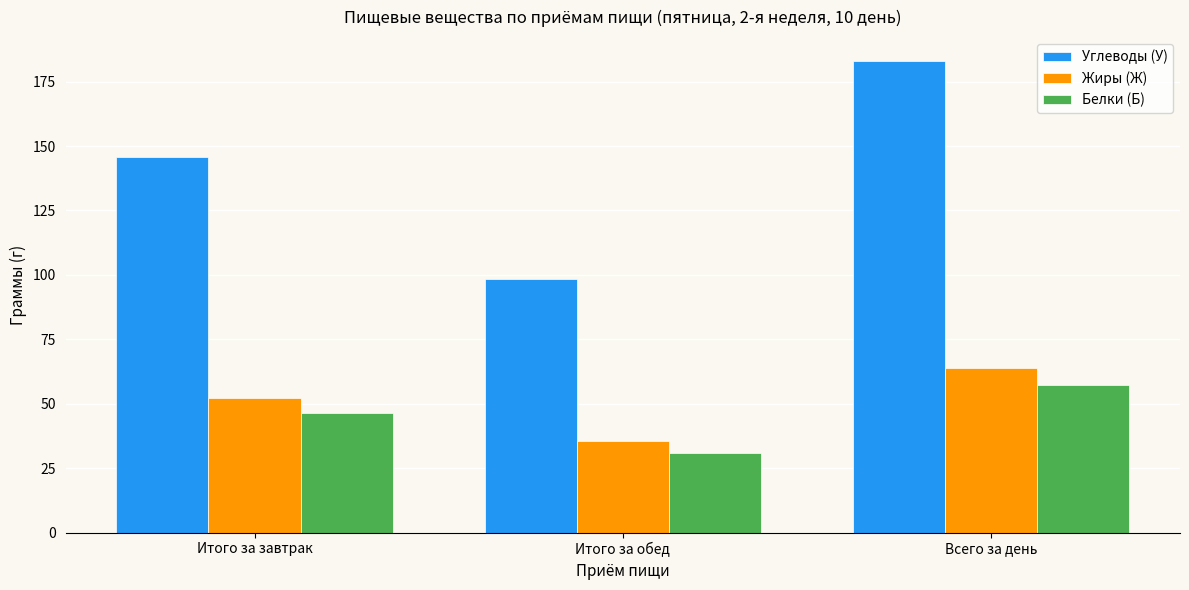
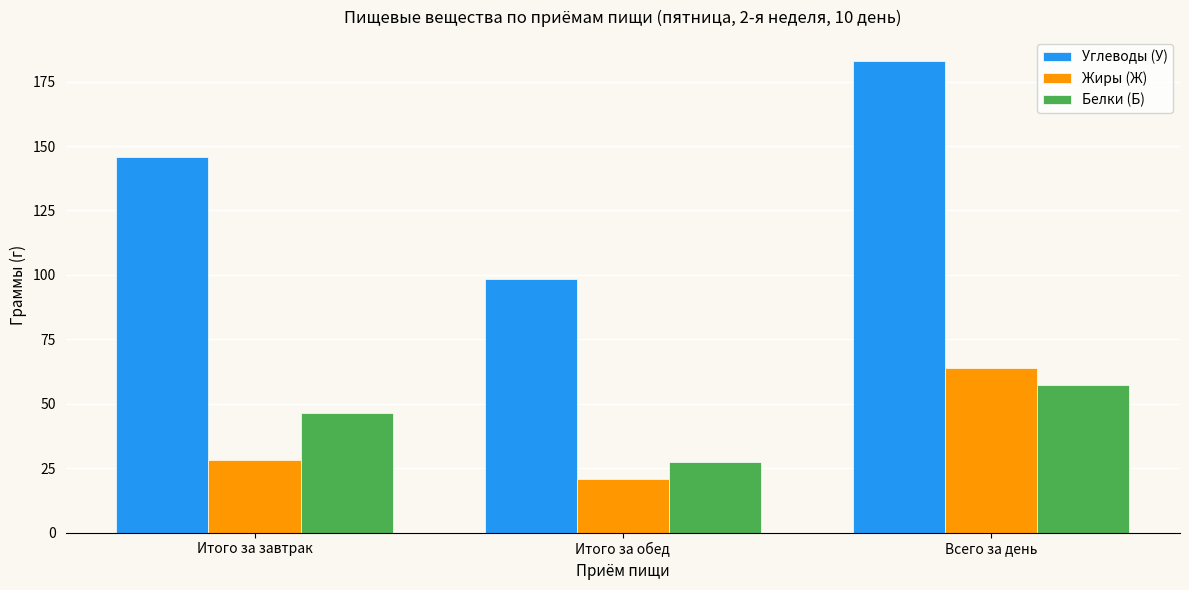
  {
    "Углеводы (У)": {
      "Итого за завтрак": 146,
      "Итого за обед": 98,
      "Всего за день": 183
    },
    "Жиры (Ж)": {
-     "Итого за завтрак": 52,
-     "Итого за обед": 35,
+     "Итого за завтрак": 28,
+     "Итого за обед": 21,
      "Всего за день": 64
    },
    "Белки (Б)": {
      "Итого за завтрак": 47,
-     "Итого за обед": 31,
+     "Итого за обед": 27,
      "Всего за день": 57
    }
  }
